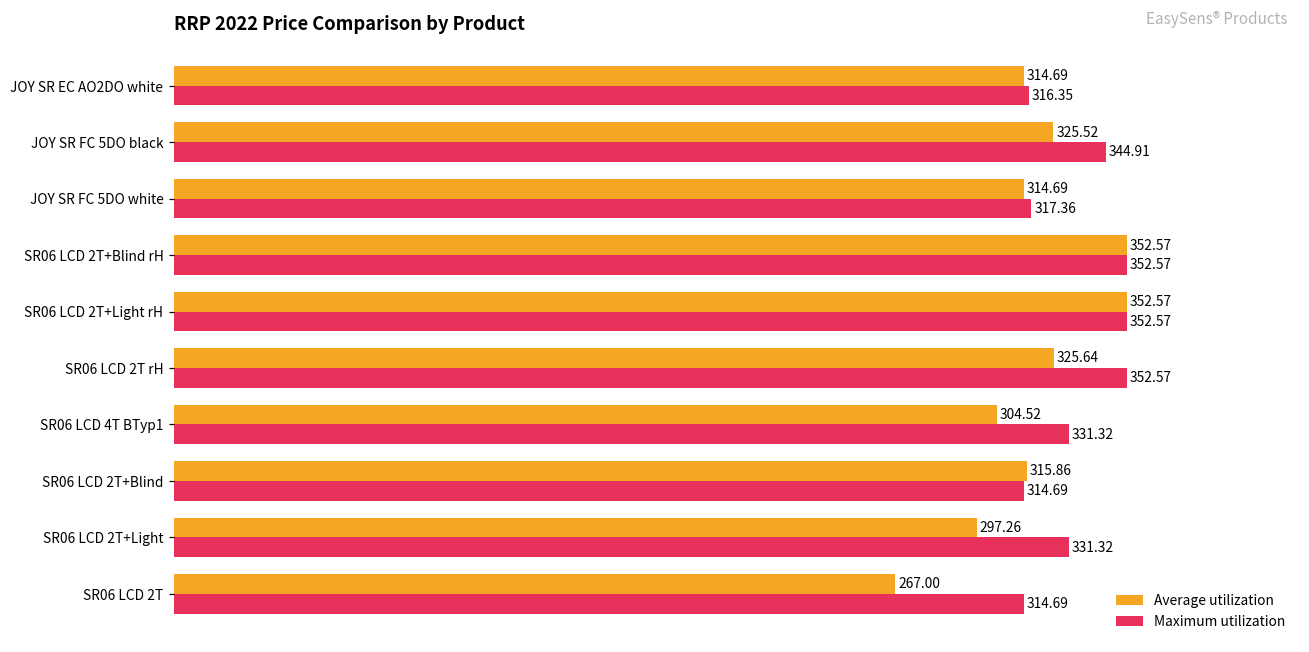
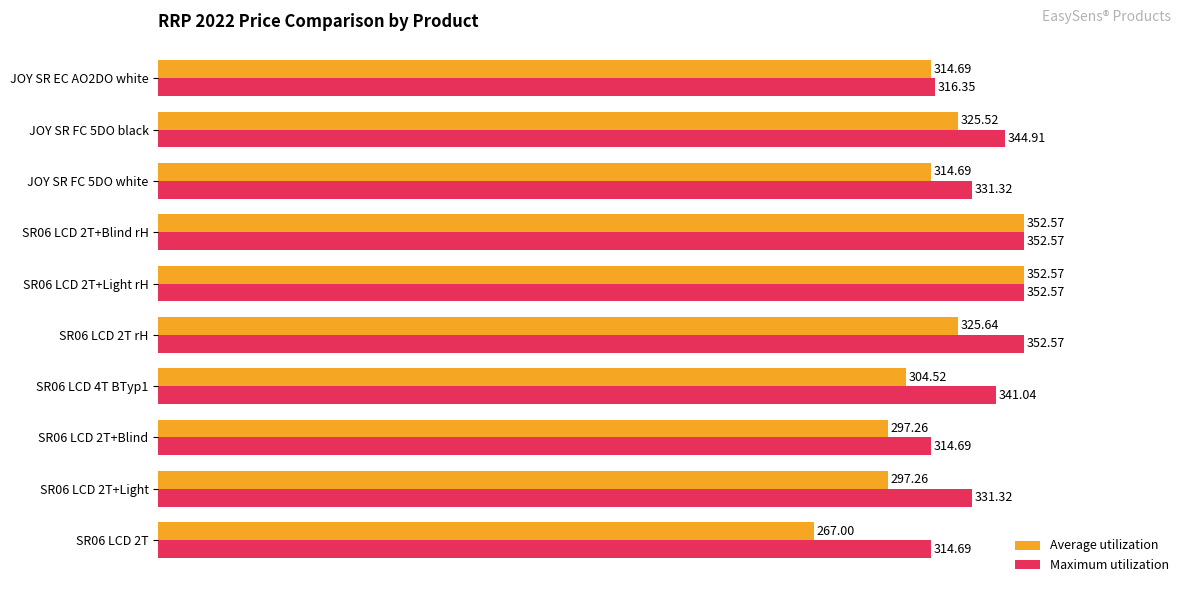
  {
    "Average utilization": {
      "JOY SR EC AO2DO white": 314.69,
      "JOY SR FC 5DO black": 325.52,
      "JOY SR FC 5DO white": 314.69,
      "SR06 LCD 2T+Blind rH": 352.57,
      "SR06 LCD 2T+Light rH": 352.57,
      "SR06 LCD 2T rH": 325.64,
      "SR06 LCD 4T BTyp1": 304.52,
-     "SR06 LCD 2T+Blind": 315.86,
+     "SR06 LCD 2T+Blind": 297.26,
      "SR06 LCD 2T+Light": 297.26,
      "SR06 LCD 2T": 267.00
    },
    "Maximum utilization": {
      "JOY SR EC AO2DO white": 316.35,
      "JOY SR FC 5DO black": 344.91,
-     "JOY SR FC 5DO white": 317.36,
+     "JOY SR FC 5DO white": 331.32,
      "SR06 LCD 2T+Blind rH": 352.57,
      "SR06 LCD 2T+Light rH": 352.57,
      "SR06 LCD 2T rH": 352.57,
-     "SR06 LCD 4T BTyp1": 331.32,
+     "SR06 LCD 4T BTyp1": 341.04,
      "SR06 LCD 2T+Blind": 314.69,
      "SR06 LCD 2T+Light": 331.32,
      "SR06 LCD 2T": 314.69
    }
  }
